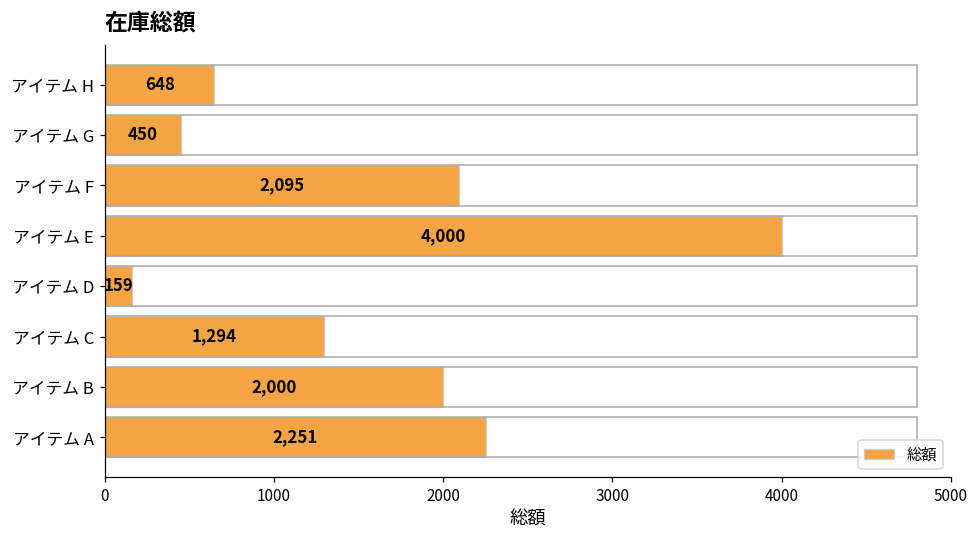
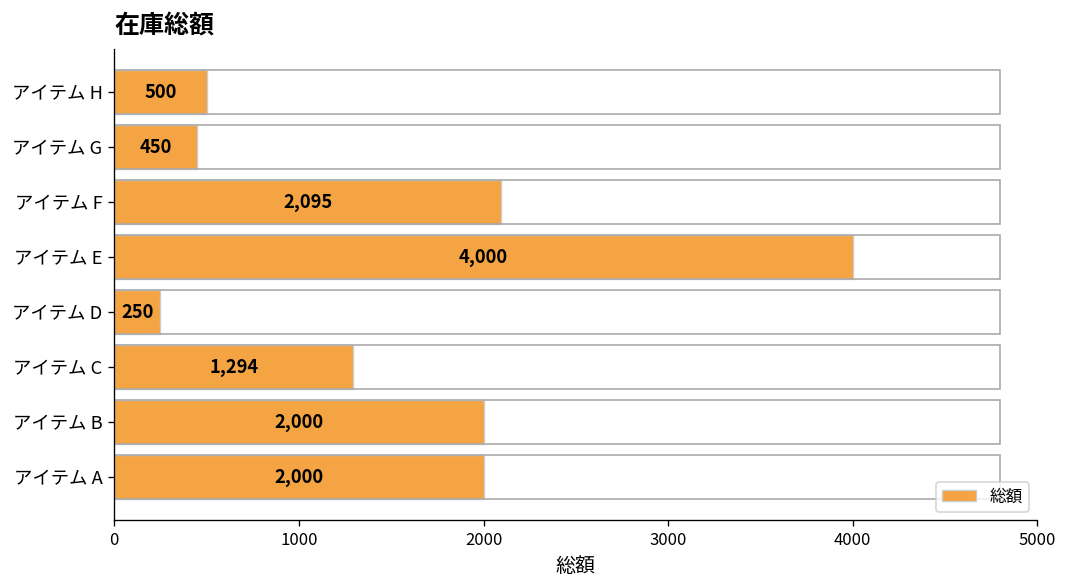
  {
-   "アイテム H": "648",
+   "アイテム H": "500",
    "アイテム G": "450",
    "アイテム F": "2,095",
    "アイテム E": "4,000",
-   "アイテム D": "159",
+   "アイテム D": "250",
    "アイテム C": "1,294",
    "アイテム B": "2,000",
-   "アイテム A": "2,251"
+   "アイテム A": "2,000"
  }
